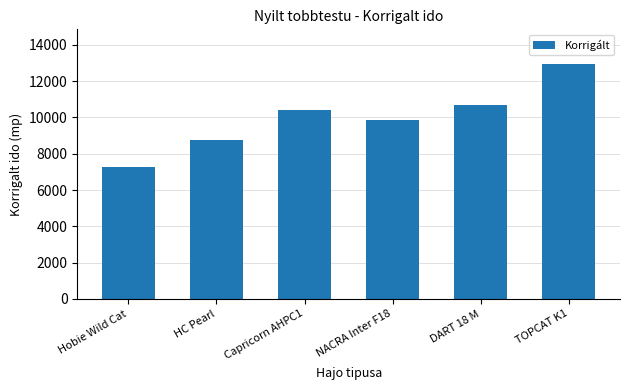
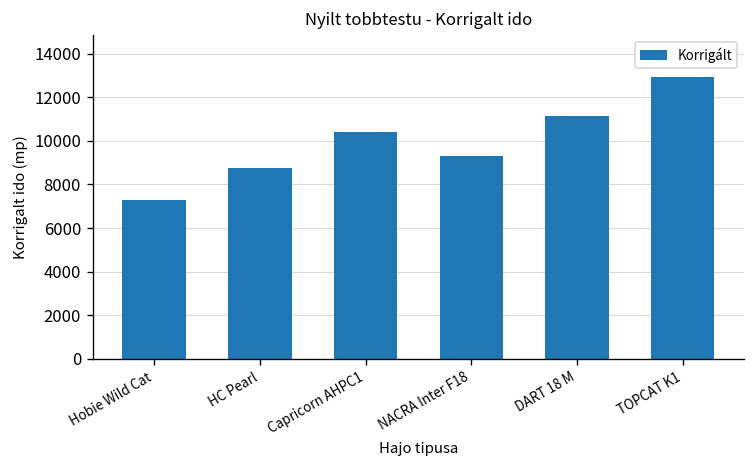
  {
    "Hobie Wild Cat": 7300,
    "HC Pearl": 8800,
    "Capricorn AHPC1": 10400,
-   "NACRA Inter F18": 9900,
-   "DART 18 M": 10700,
+   "NACRA Inter F18": 9300,
+   "DART 18 M": 11200,
    "TOPCAT K1": 12900
  }
